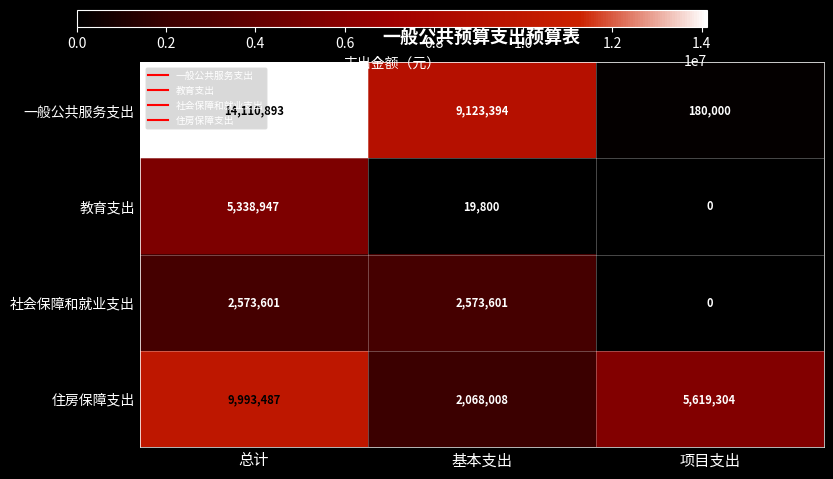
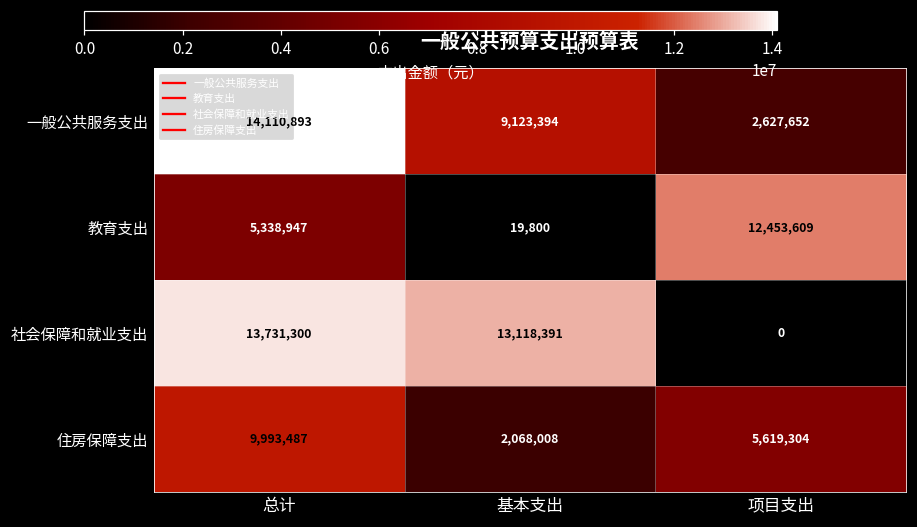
  {
    "一般公共服务支出": {
      "基本支出": "9,123,394",
-     "项目支出": "180,000"
+     "项目支出": "2,627,652"
    },
    "教育支出": {
      "总计": "5,338,947",
      "基本支出": "19,800",
-     "项目支出": "0"
+     "项目支出": "12,453,609"
    },
    "社会保障和就业支出": {
-     "总计": "2,573,601",
-     "基本支出": "2,573,601",
+     "总计": "13,731,300",
+     "基本支出": "13,118,391",
      "项目支出": "0"
    },
    "住房保障支出": {
      "总计": "9,993,487",
      "基本支出": "2,068,008",
      "项目支出": "5,619,304"
    }
  }
